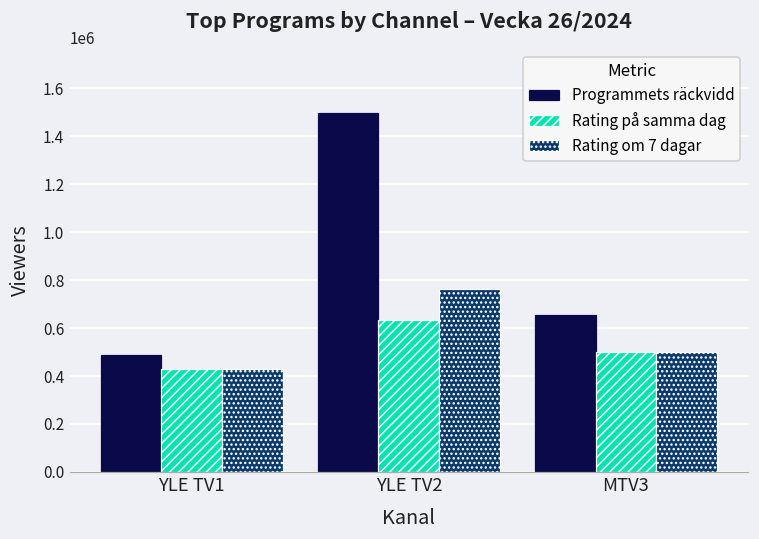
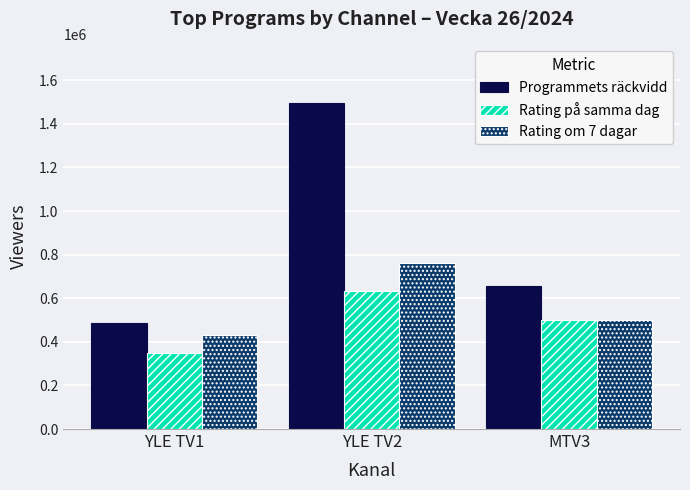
  {
    "Rating på samma dag": {
-     "YLE TV1": 430000,
+     "YLE TV1": 350000,
      "YLE TV2": 630000,
      "MTV3": 500000
    }
  }
